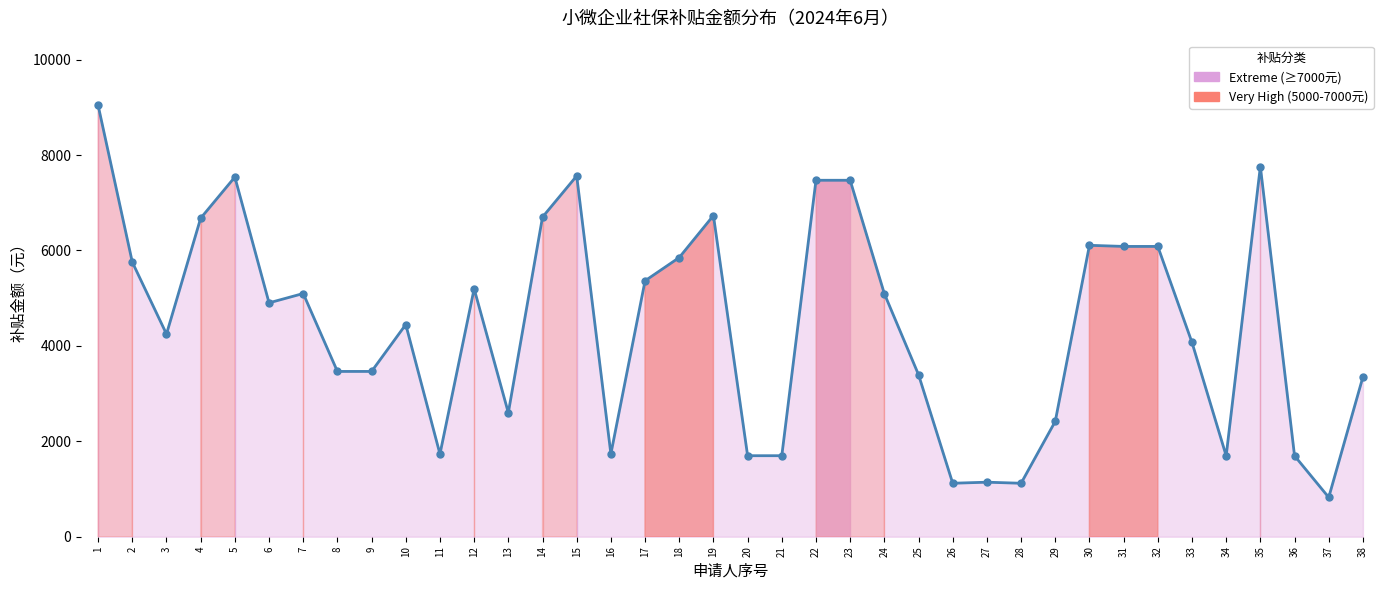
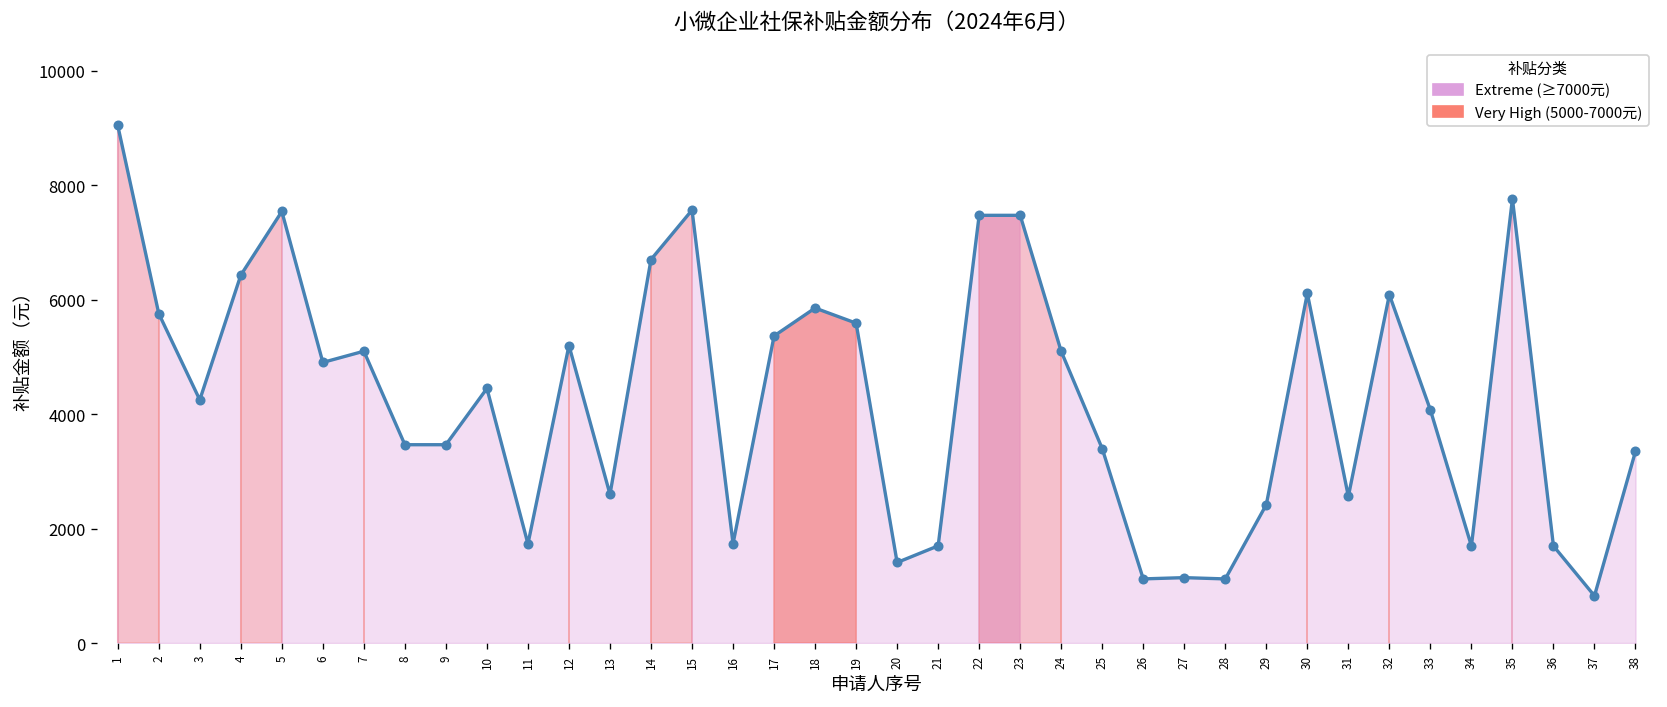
  {
    "1": 9000,
    "2": 5800,
    "3": 4200,
-   "4": 6700,
+   "4": 6400,
    "5": 7500,
    "6": 4900,
    "7": 5100,
    "8": 3500,
    "9": 3500,
    "10": 4400,
    "11": 1700,
    "12": 5200,
    "13": 2600,
    "14": 6700,
    "15": 7600,
    "16": 1700,
    "17": 5400,
    "18": 5900,
-   "19": 6700,
-   "20": 1700,
+   "19": 5600,
+   "20": 1400,
    "21": 1700,
    "22": 7500,
    "23": 7500,
    "24": 5100,
    "25": 3400,
    "26": 1100,
    "27": 1100,
    "28": 1100,
    "29": 2400,
    "30": 6100,
-   "31": 6100,
+   "31": 2600,
    "32": 6100,
    "33": 4100,
    "34": 1700,
    "35": 7800,
    "36": 1700,
    "37": 800,
    "38": 3300
  }
